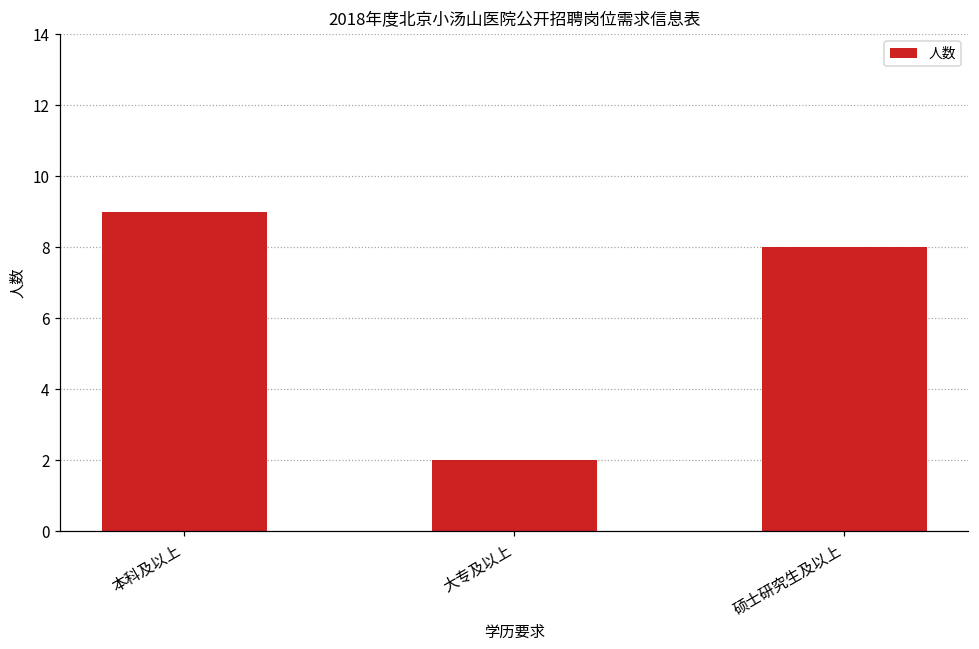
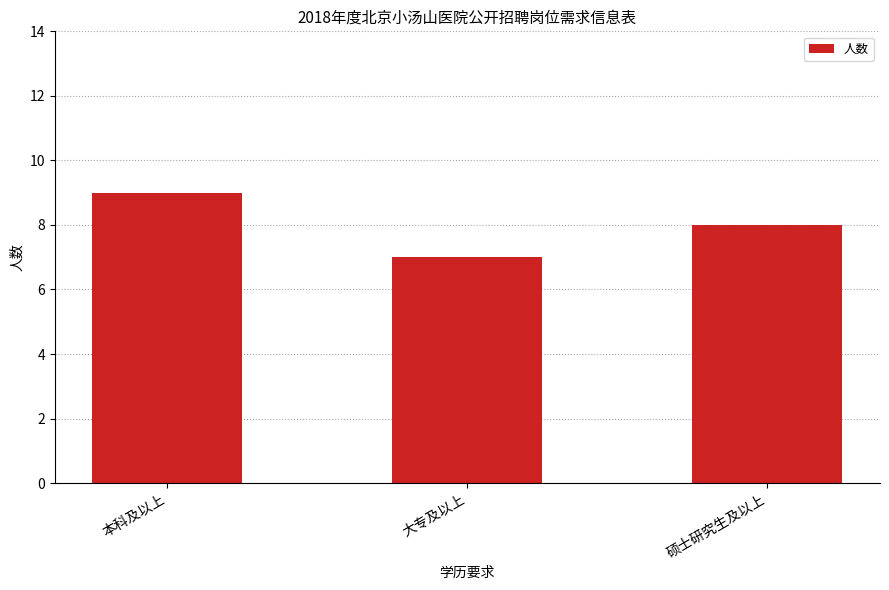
  {
    "本科及以上": 9,
-   "大专及以上": 2,
+   "大专及以上": 7,
    "硕士研究生及以上": 8
  }
